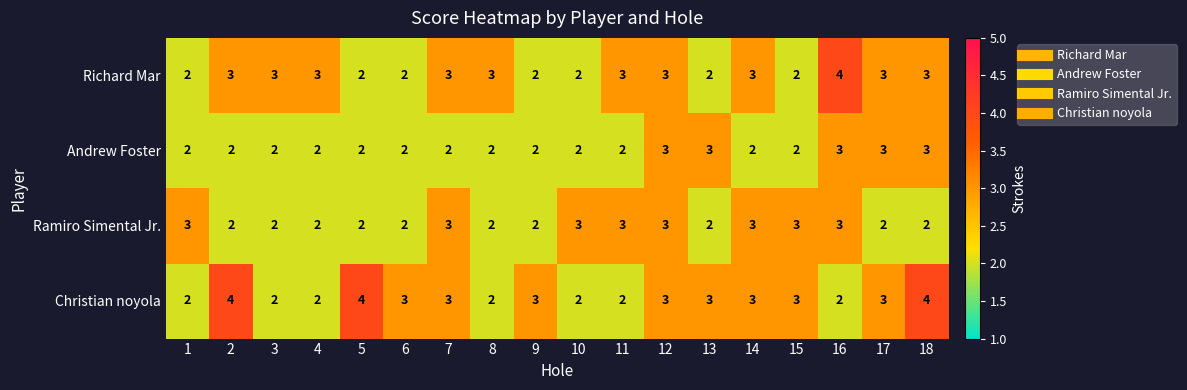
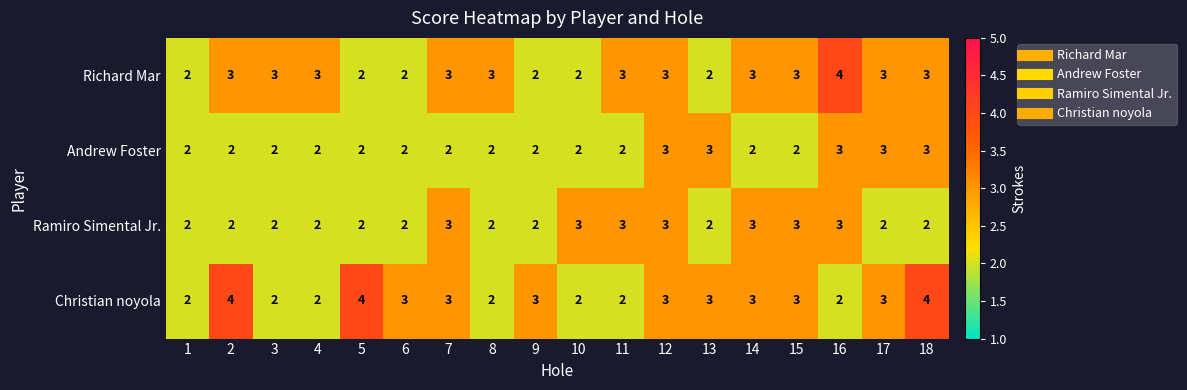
  {
    "Richard Mar": {
      "1": 2,
      "2": 3,
      "3": 3,
      "4": 3,
      "5": 2,
      "6": 2,
      "7": 3,
      "8": 3,
      "9": 2,
      "10": 2,
      "11": 3,
      "12": 3,
      "13": 2,
      "14": 3,
-     "15": 2,
+     "15": 3,
      "16": 4,
      "17": 3,
      "18": 3
    },
    "Andrew Foster": {
      "1": 2,
      "2": 2,
      "3": 2,
      "4": 2,
      "5": 2,
      "6": 2,
      "7": 2,
      "8": 2,
      "9": 2,
      "10": 2,
      "11": 2,
      "12": 3,
      "13": 3,
      "14": 2,
      "15": 2,
      "16": 3,
      "17": 3,
      "18": 3
    },
    "Ramiro Simental Jr.": {
-     "1": 3,
+     "1": 2,
      "2": 2,
      "3": 2,
      "4": 2,
      "5": 2,
      "6": 2,
      "7": 3,
      "8": 2,
      "9": 2,
      "10": 3,
      "11": 3,
      "12": 3,
      "13": 2,
      "14": 3,
      "15": 3,
      "16": 3,
      "17": 2,
      "18": 2
    },
    "Christian noyola": {
      "1": 2,
      "2": 4,
      "3": 2,
      "4": 2,
      "5": 4,
      "6": 3,
      "7": 3,
      "8": 2,
      "9": 3,
      "10": 2,
      "11": 2,
      "12": 3,
      "13": 3,
      "14": 3,
      "15": 3,
      "16": 2,
      "17": 3,
      "18": 4
    }
  }
